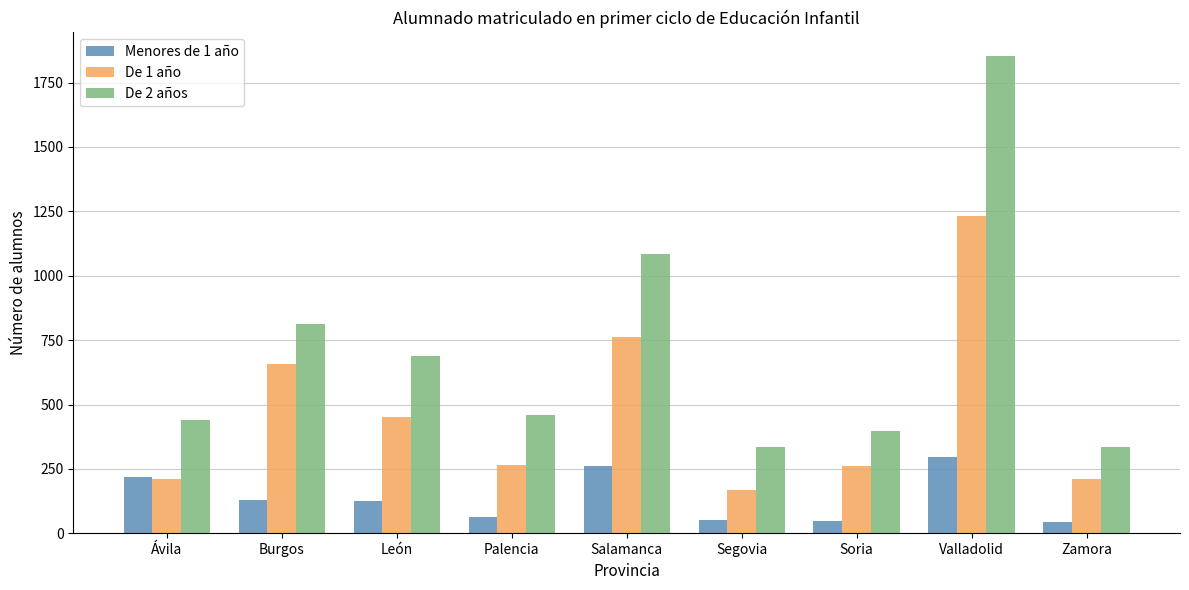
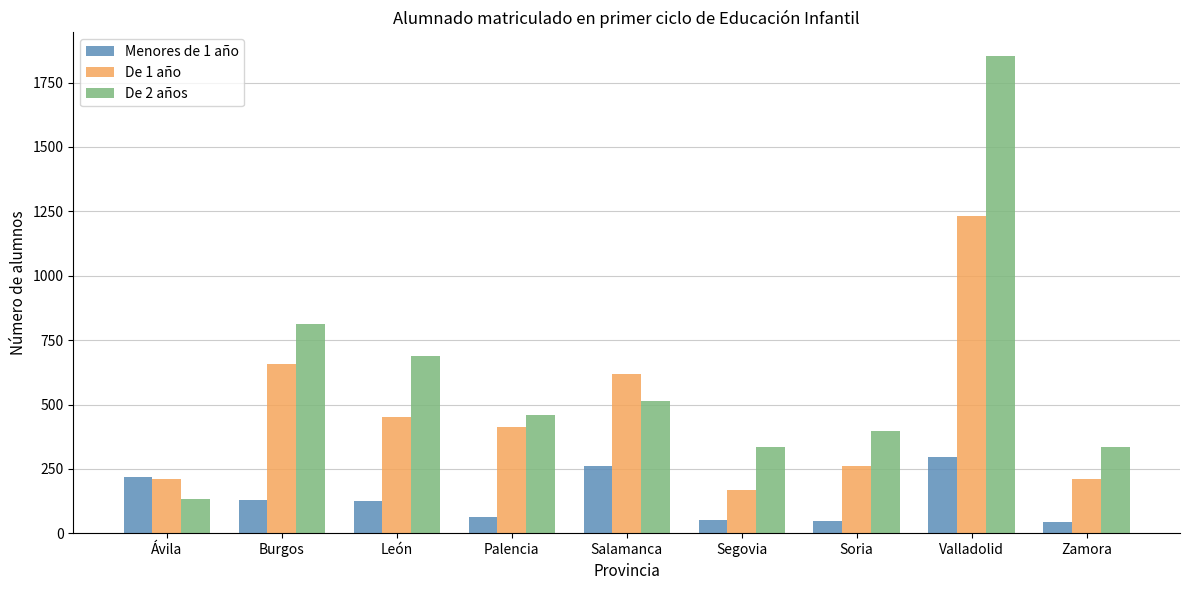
  {
    "Menores de 1 año": {
      "Ávila": 220,
      "Burgos": 130,
      "León": 120,
      "Palencia": 70,
      "Salamanca": 260,
      "Segovia": 50,
      "Soria": 50,
      "Valladolid": 300,
      "Zamora": 40
    },
    "De 1 año": {
      "Ávila": 210,
      "Burgos": 660,
      "León": 450,
-     "Palencia": 260,
-     "Salamanca": 760,
+     "Palencia": 410,
+     "Salamanca": 620,
      "Segovia": 170,
      "Soria": 260,
      "Valladolid": 1230,
      "Zamora": 210
    },
    "De 2 años": {
-     "Ávila": 440,
+     "Ávila": 130,
      "Burgos": 810,
      "León": 690,
      "Palencia": 460,
-     "Salamanca": 1080,
+     "Salamanca": 520,
      "Segovia": 340,
      "Soria": 400,
      "Valladolid": 1850,
      "Zamora": 330
    }
  }
